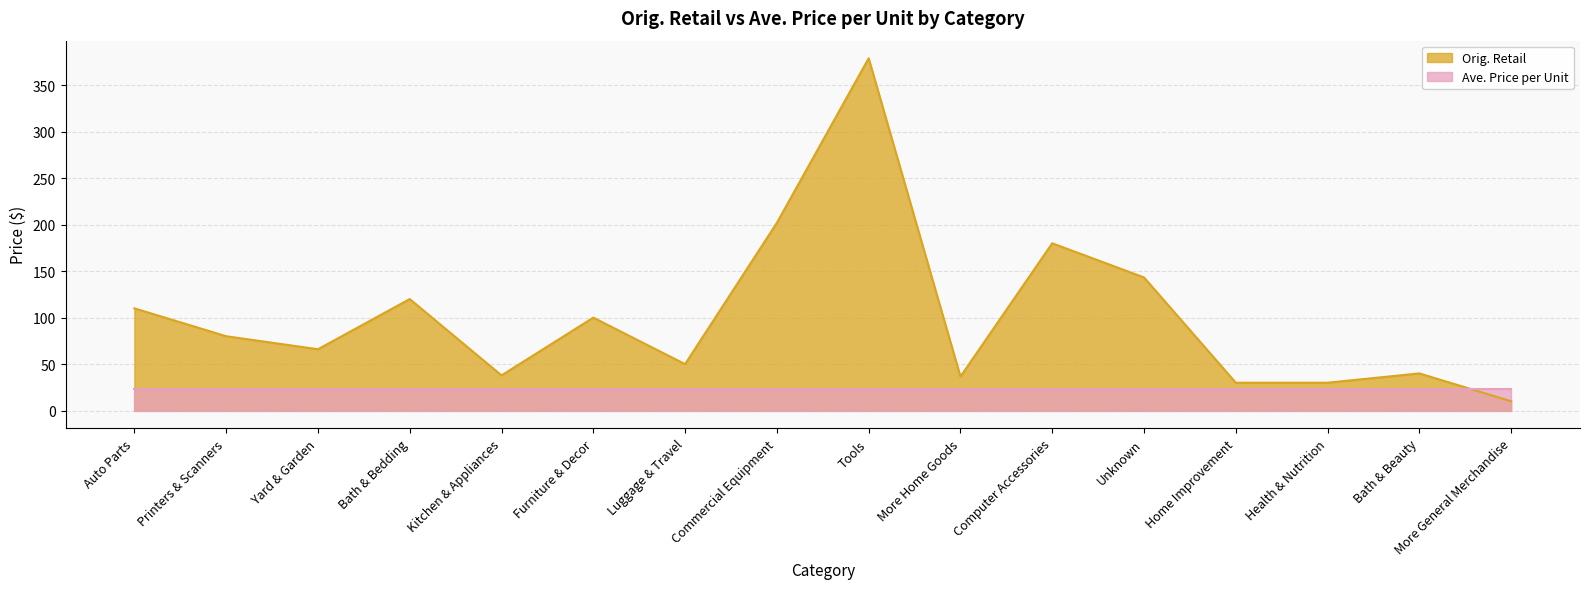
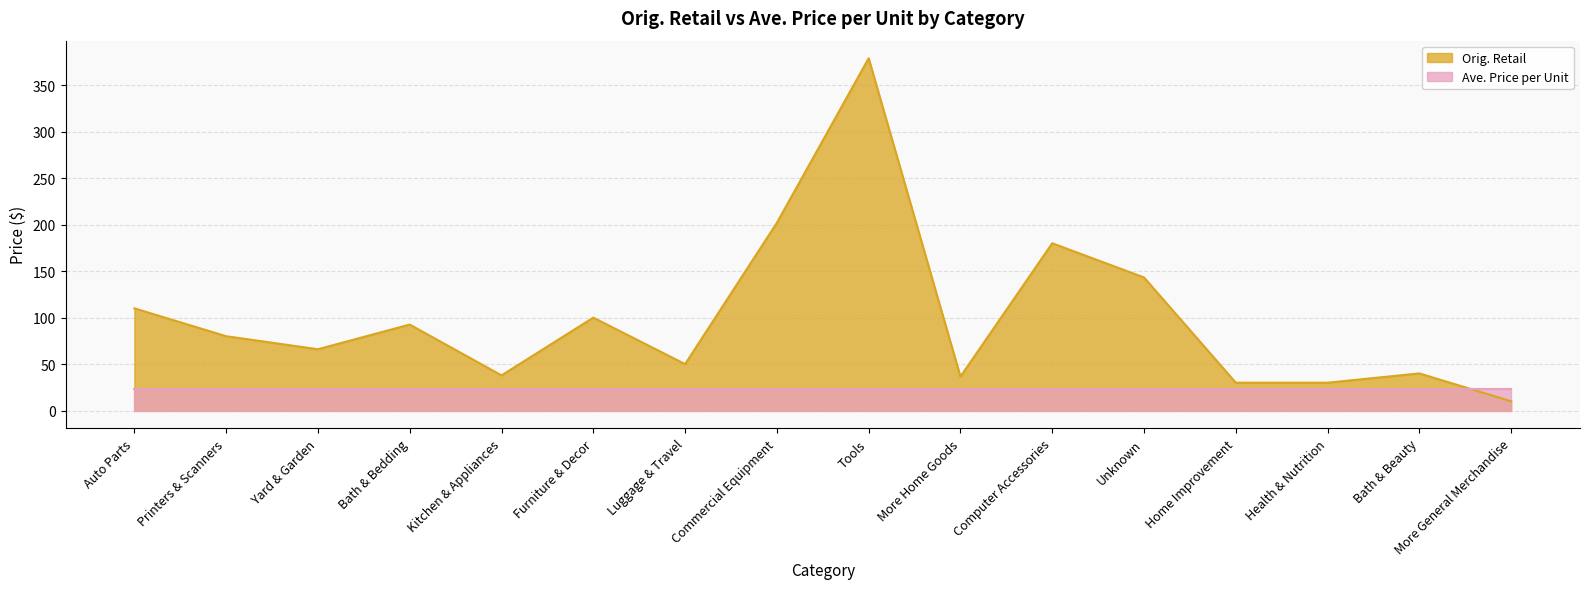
  {
    "Orig. Retail": {
      "Auto Parts": 110,
      "Printers & Scanners": 80,
      "Yard & Garden": 70,
-     "Bath & Bedding": 120,
+     "Bath & Bedding": 90,
      "Kitchen & Appliances": 40,
      "Furniture & Decor": 100,
      "Luggage & Travel": 50,
      "Commercial Equipment": 200,
      "Tools": 380,
      "More Home Goods": 40,
      "Computer Accessories": 180,
      "Unknown": 140,
      "Home Improvement": 30,
      "Health & Nutrition": 30,
      "Bath & Beauty": 40,
      "More General Merchandise": 10
    },
    "Ave. Price per Unit": {
      "Auto Parts": 20,
      "Printers & Scanners": 20,
      "Yard & Garden": 20,
      "Bath & Bedding": 20,
      "Kitchen & Appliances": 20,
      "Furniture & Decor": 20,
      "Luggage & Travel": 20,
      "Commercial Equipment": 20,
      "Tools": 20,
      "More Home Goods": 20,
      "Computer Accessories": 20,
      "Unknown": 20,
      "Home Improvement": 20,
      "Health & Nutrition": 20,
      "Bath & Beauty": 20,
      "More General Merchandise": 20
    }
  }
